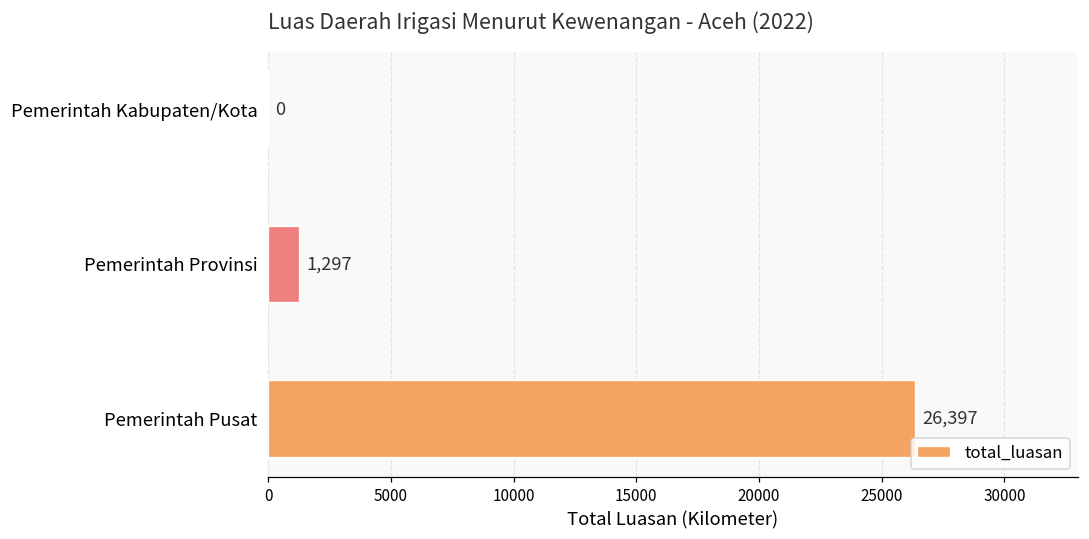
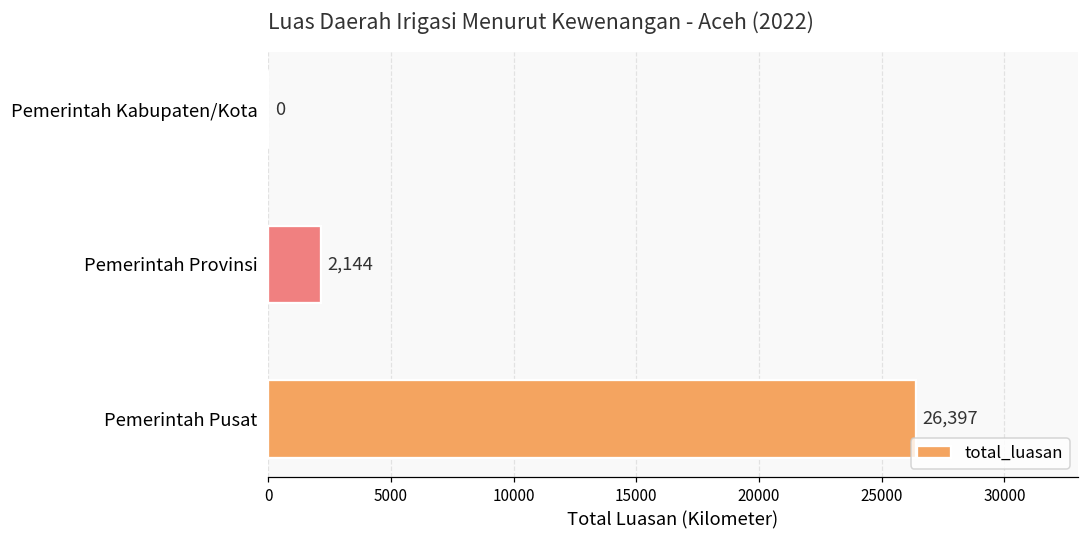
  {
    "Pemerintah Kabupaten/Kota": "0",
-   "Pemerintah Provinsi": "1,297",
+   "Pemerintah Provinsi": "2,144",
    "Pemerintah Pusat": "26,397"
  }
